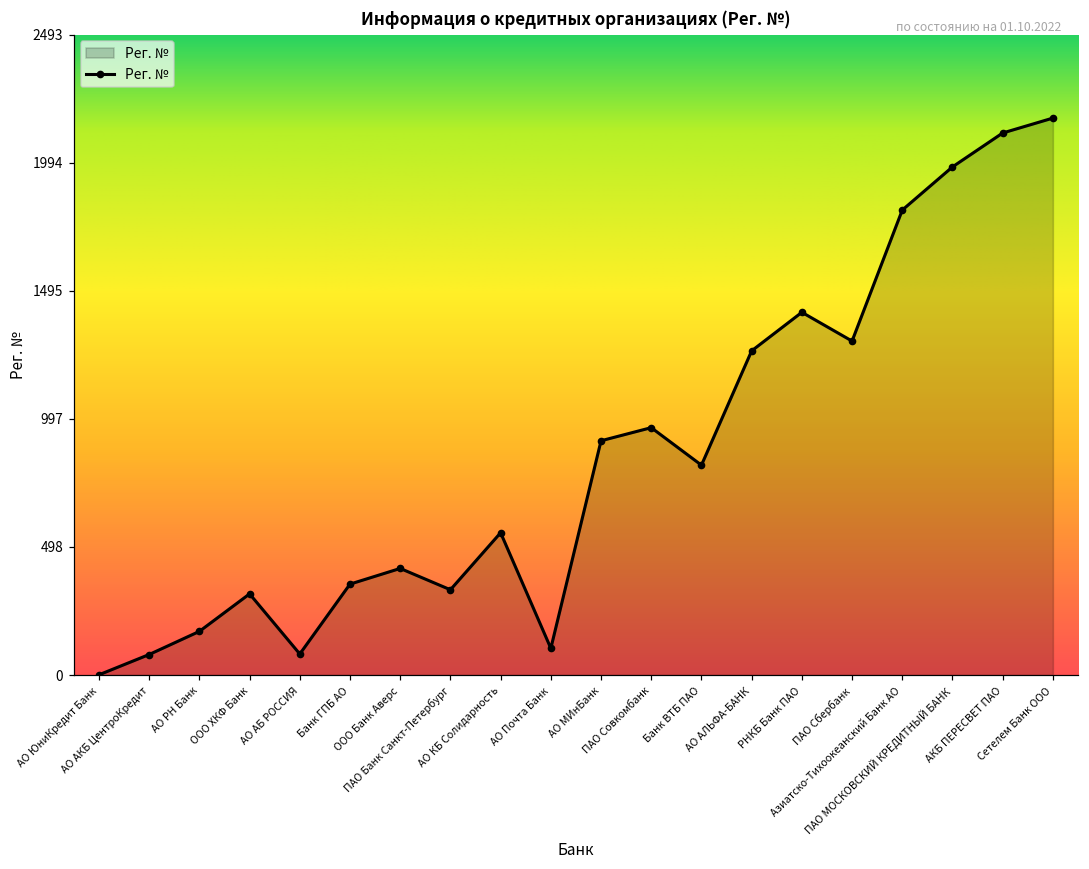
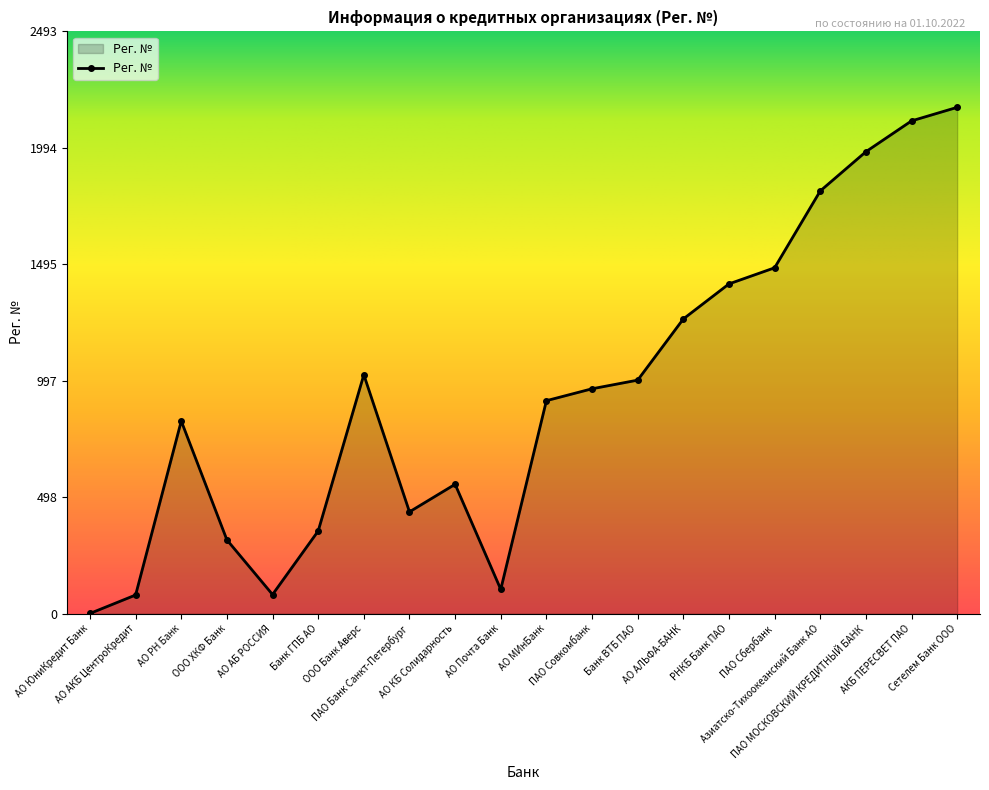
  {
    "АО ЮниКредит Банк": 0,
    "АО АКБ ЦентроКредит": 80,
-   "АО РН Банк": 170,
+   "АО РН Банк": 830,
    "ООО ХКФ Банк": 320,
    "АО АБ РОССИЯ": 80,
    "Банк ГПБ АО": 350,
-   "ООО Банк Аверс": 420,
-   "ПАО Банк Санкт-Петербург": 330,
+   "ООО Банк Аверс": 1020,
+   "ПАО Банк Санкт-Петербург": 440,
    "АО КБ Солидарность": 550,
    "АО Почта Банк": 100,
    "АО МИнБанк": 910,
    "ПАО Совкомбанк": 960,
-   "Банк ВТБ ПАО": 820,
+   "Банк ВТБ ПАО": 1000,
    "АО АЛЬФА-БАНК": 1260,
    "РНКБ Банк ПАО": 1410,
-   "ПАО Сбербанк": 1300,
+   "ПАО Сбербанк": 1480,
    "Азиатско-Тихоокеанский Банк АО": 1810,
    "ПАО МОСКОВСКИЙ КРЕДИТНЫЙ БАНК": 1980,
    "АКБ ПЕРЕСВЕТ ПАО": 2110,
    "Сетелем Банк ООО": 2170
  }
